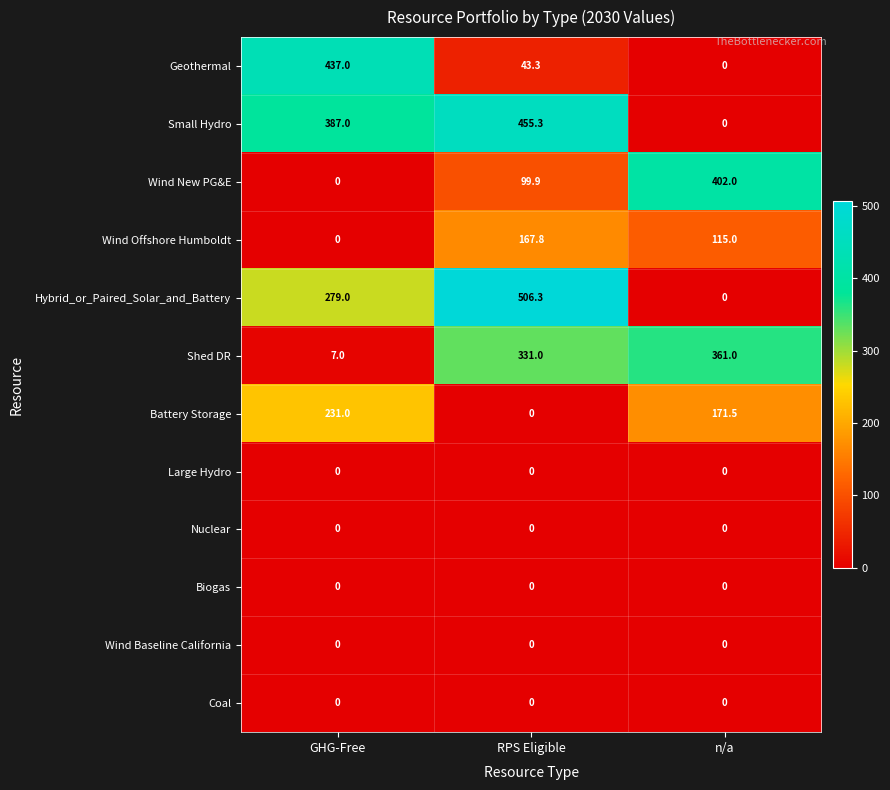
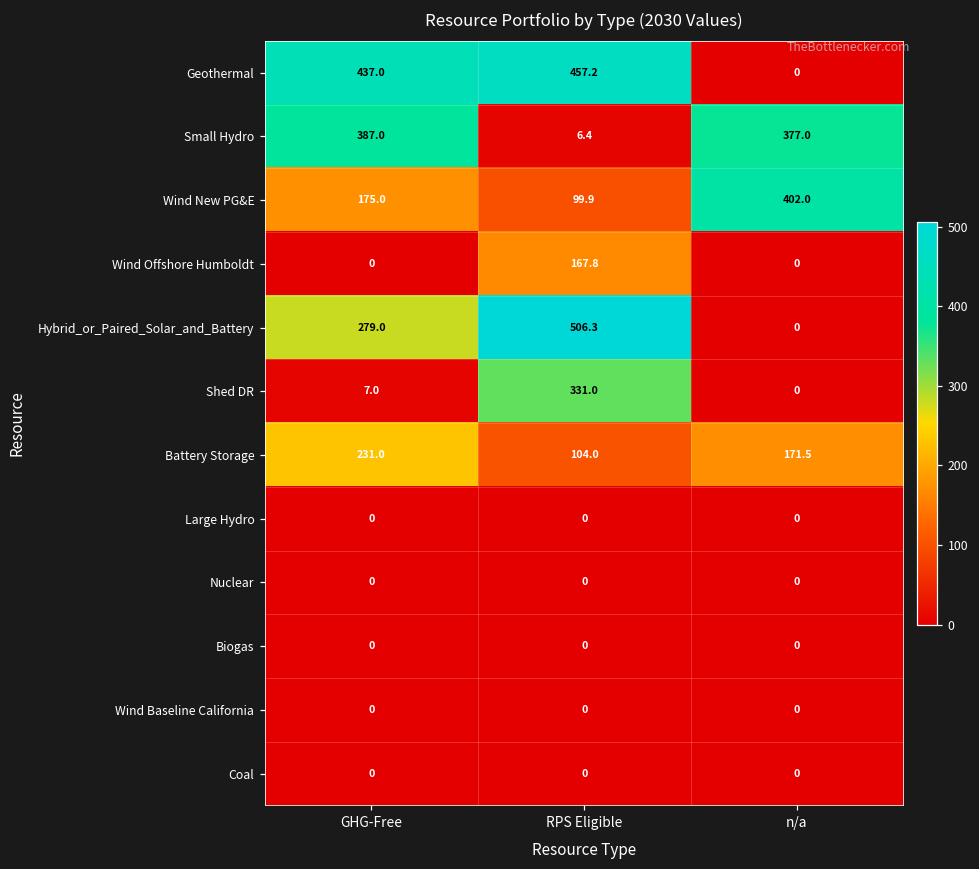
  {
    "Geothermal": {
      "GHG-Free": 437.0,
-     "RPS Eligible": 43.3
+     "RPS Eligible": 457.2
    },
    "Small Hydro": {
      "GHG-Free": 387.0,
-     "RPS Eligible": 455.3,
-     "n/a": 0
+     "RPS Eligible": 6.4,
+     "n/a": 377.0
    },
    "Wind New PG&E": {
-     "GHG-Free": 0,
+     "GHG-Free": 175.0,
      "RPS Eligible": 99.9,
      "n/a": 402.0
    },
    "Wind Offshore Humboldt": {
      "GHG-Free": 0,
      "RPS Eligible": 167.8,
-     "n/a": 115.0
+     "n/a": 0
    },
    "Hybrid_or_Paired_Solar_and_Battery": {
      "GHG-Free": 279.0,
      "RPS Eligible": 506.3,
      "n/a": 0
    },
    "Shed DR": {
      "GHG-Free": 7.0,
      "RPS Eligible": 331.0,
-     "n/a": 361.0
+     "n/a": 0
    },
    "Battery Storage": {
      "GHG-Free": 231.0,
-     "RPS Eligible": 0,
+     "RPS Eligible": 104.0,
      "n/a": 171.5
    },
    "Large Hydro": {
      "GHG-Free": 0,
      "RPS Eligible": 0,
      "n/a": 0
    },
    "Nuclear": {
      "GHG-Free": 0,
      "RPS Eligible": 0,
      "n/a": 0
    },
    "Biogas": {
      "GHG-Free": 0,
      "RPS Eligible": 0,
      "n/a": 0
    },
    "Wind Baseline California": {
      "GHG-Free": 0,
      "RPS Eligible": 0,
      "n/a": 0
    },
    "Coal": {
      "GHG-Free": 0,
      "RPS Eligible": 0,
      "n/a": 0
    }
  }
